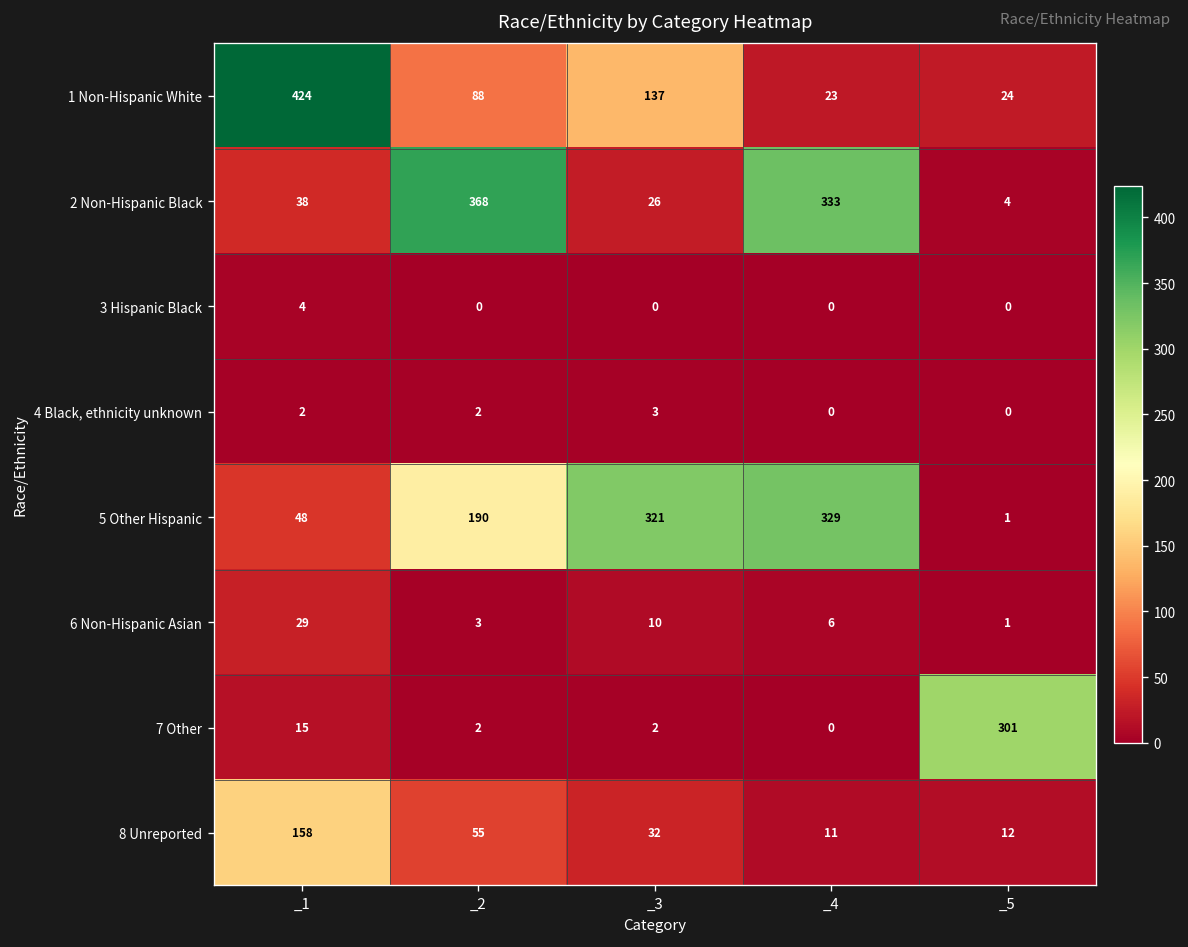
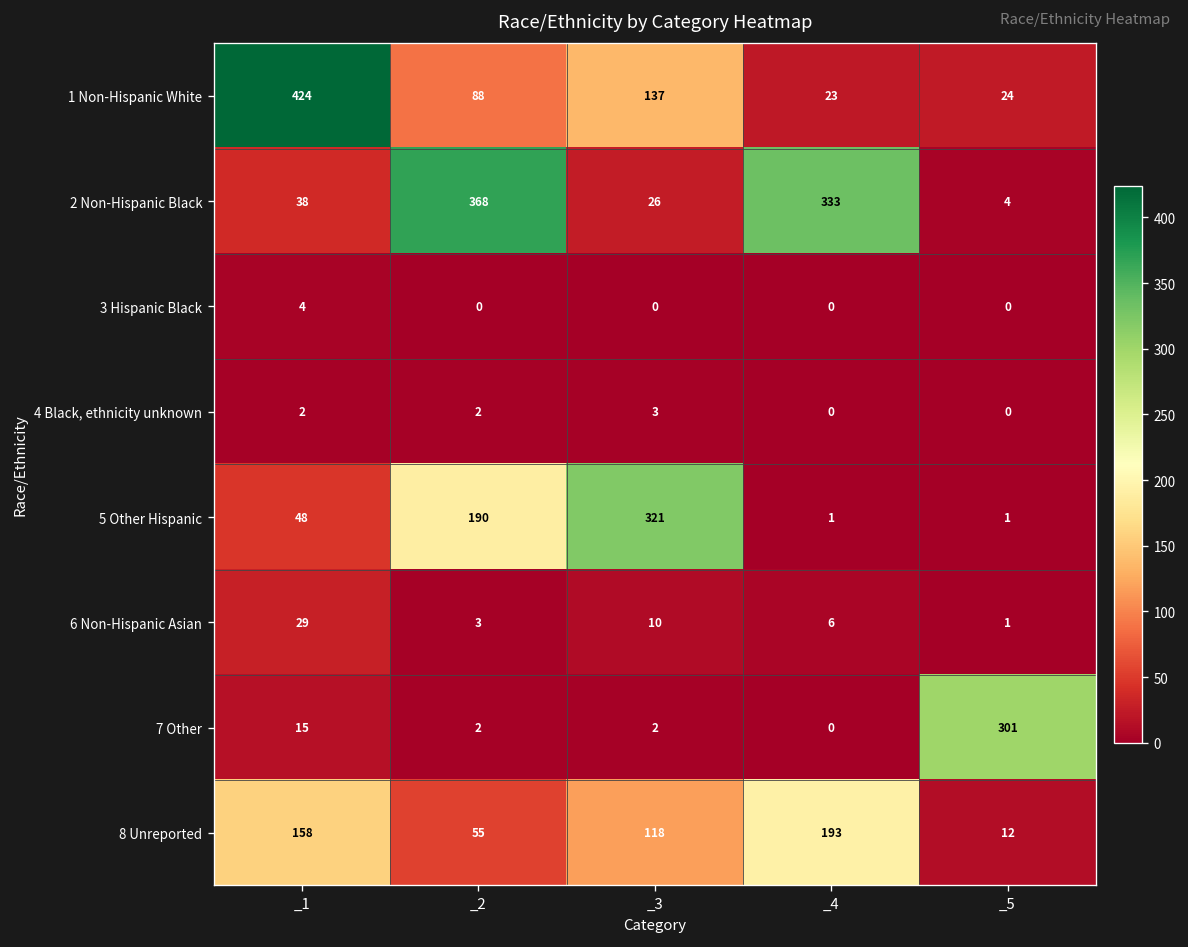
  {
    "1 Non-Hispanic White": {
      "_1": 424,
      "_2": 88,
      "_3": 137,
      "_4": 23,
      "_5": 24
    },
    "2 Non-Hispanic Black": {
      "_1": 38,
      "_2": 368,
      "_3": 26,
      "_4": 333,
      "_5": 4
    },
    "3 Hispanic Black": {
      "_1": 4,
      "_2": 0,
      "_3": 0,
      "_4": 0,
      "_5": 0
    },
    "4 Black, ethnicity unknown": {
      "_1": 2,
      "_2": 2,
      "_3": 3,
      "_4": 0,
      "_5": 0
    },
    "5 Other Hispanic": {
      "_1": 48,
      "_2": 190,
      "_3": 321,
-     "_4": 329,
+     "_4": 1,
      "_5": 1
    },
    "6 Non-Hispanic Asian": {
      "_1": 29,
      "_2": 3,
      "_3": 10,
      "_4": 6,
      "_5": 1
    },
    "7 Other": {
      "_1": 15,
      "_2": 2,
      "_3": 2,
      "_4": 0,
      "_5": 301
    },
    "8 Unreported": {
      "_1": 158,
      "_2": 55,
-     "_3": 32,
-     "_4": 11,
+     "_3": 118,
+     "_4": 193,
      "_5": 12
    }
  }
